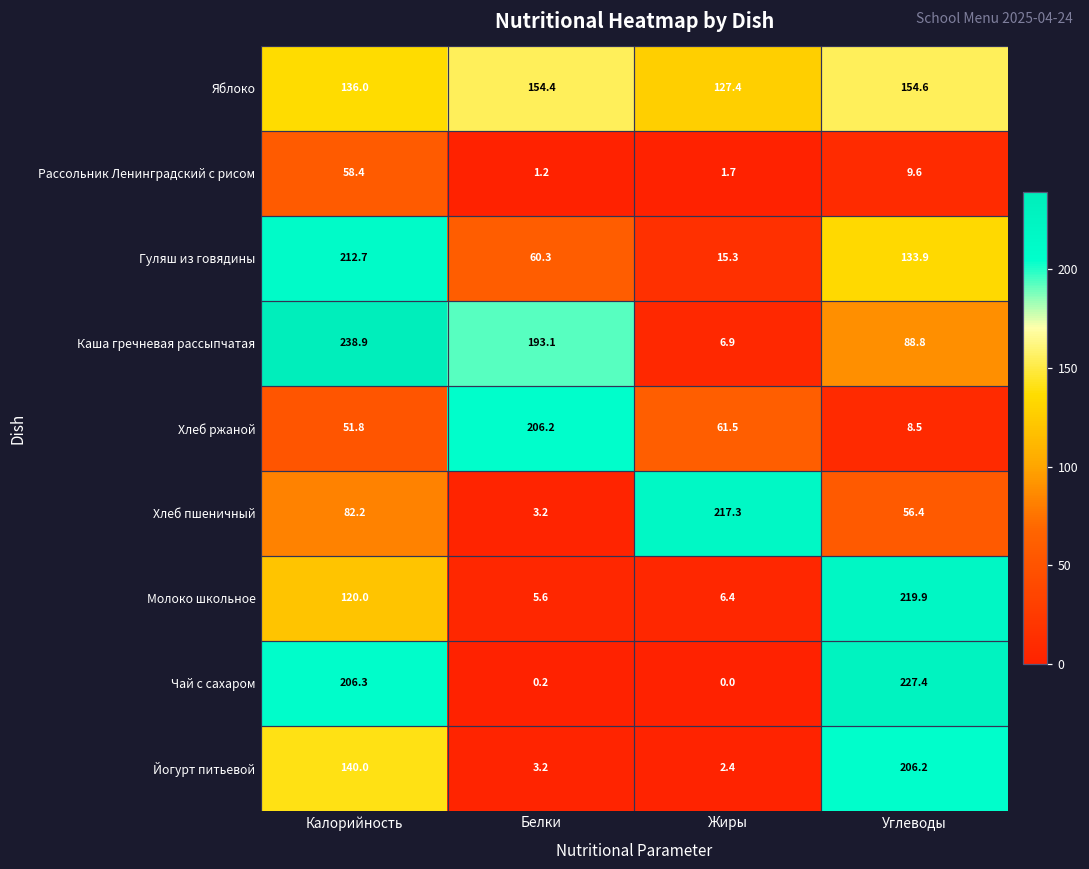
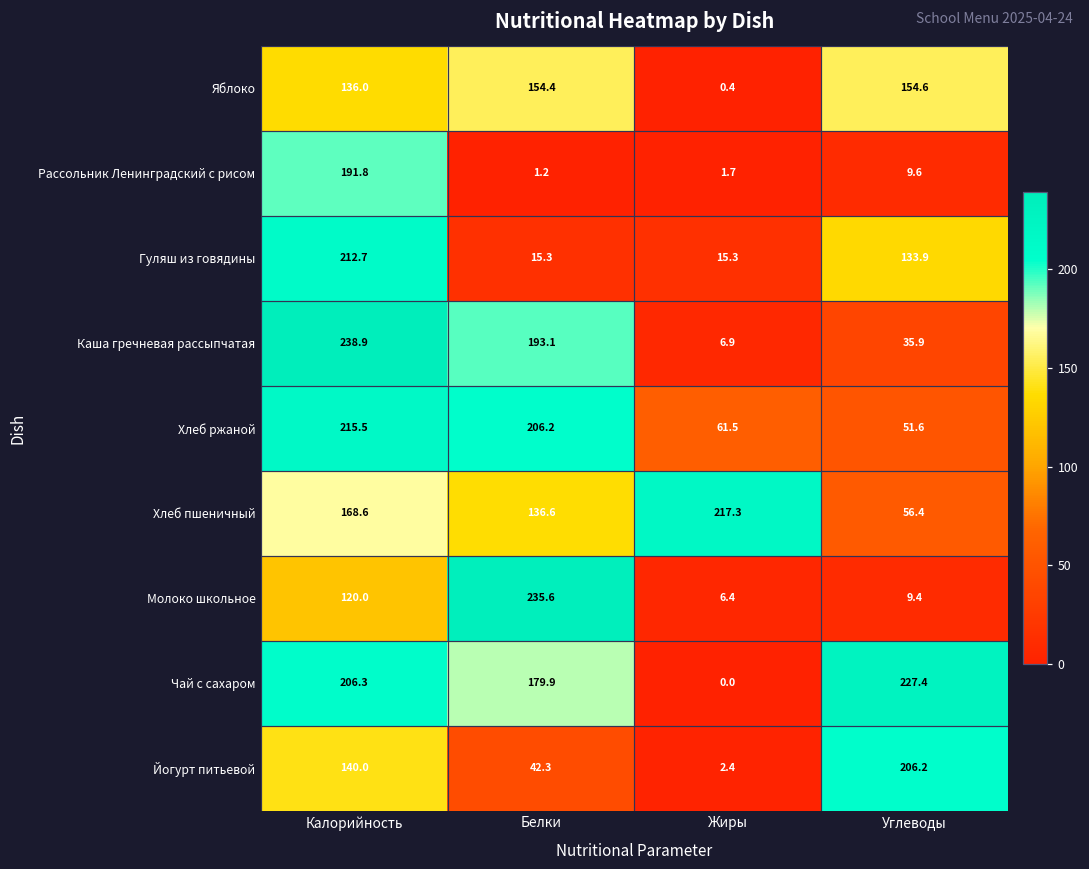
  {
    "Яблоко": {
      "Калорийность": 136.0,
      "Белки": 154.4,
-     "Жиры": 127.4,
+     "Жиры": 0.4,
      "Углеводы": 154.6
    },
    "Рассольник Ленинградский с рисом": {
-     "Калорийность": 58.4,
+     "Калорийность": 191.8,
      "Белки": 1.2,
      "Жиры": 1.7,
      "Углеводы": 9.6
    },
    "Гуляш из говядины": {
      "Калорийность": 212.7,
-     "Белки": 60.3,
+     "Белки": 15.3,
      "Жиры": 15.3,
      "Углеводы": 133.9
    },
    "Каша гречневая рассыпчатая": {
      "Калорийность": 238.9,
      "Белки": 193.1,
      "Жиры": 6.9,
-     "Углеводы": 88.8
+     "Углеводы": 35.9
    },
    "Хлеб ржаной": {
-     "Калорийность": 51.8,
+     "Калорийность": 215.5,
      "Белки": 206.2,
      "Жиры": 61.5,
-     "Углеводы": 8.5
+     "Углеводы": 51.6
    },
    "Хлеб пшеничный": {
-     "Калорийность": 82.2,
-     "Белки": 3.2,
+     "Калорийность": 168.6,
+     "Белки": 136.6,
      "Жиры": 217.3,
      "Углеводы": 56.4
    },
    "Молоко школьное": {
      "Калорийность": 120.0,
-     "Белки": 5.6,
+     "Белки": 235.6,
      "Жиры": 6.4,
-     "Углеводы": 219.9
+     "Углеводы": 9.4
    },
    "Чай с сахаром": {
      "Калорийность": 206.3,
-     "Белки": 0.2,
+     "Белки": 179.9,
      "Жиры": 0.0,
      "Углеводы": 227.4
    },
    "Йогурт питьевой": {
      "Калорийность": 140.0,
-     "Белки": 3.2,
+     "Белки": 42.3,
      "Жиры": 2.4,
      "Углеводы": 206.2
    }
  }
